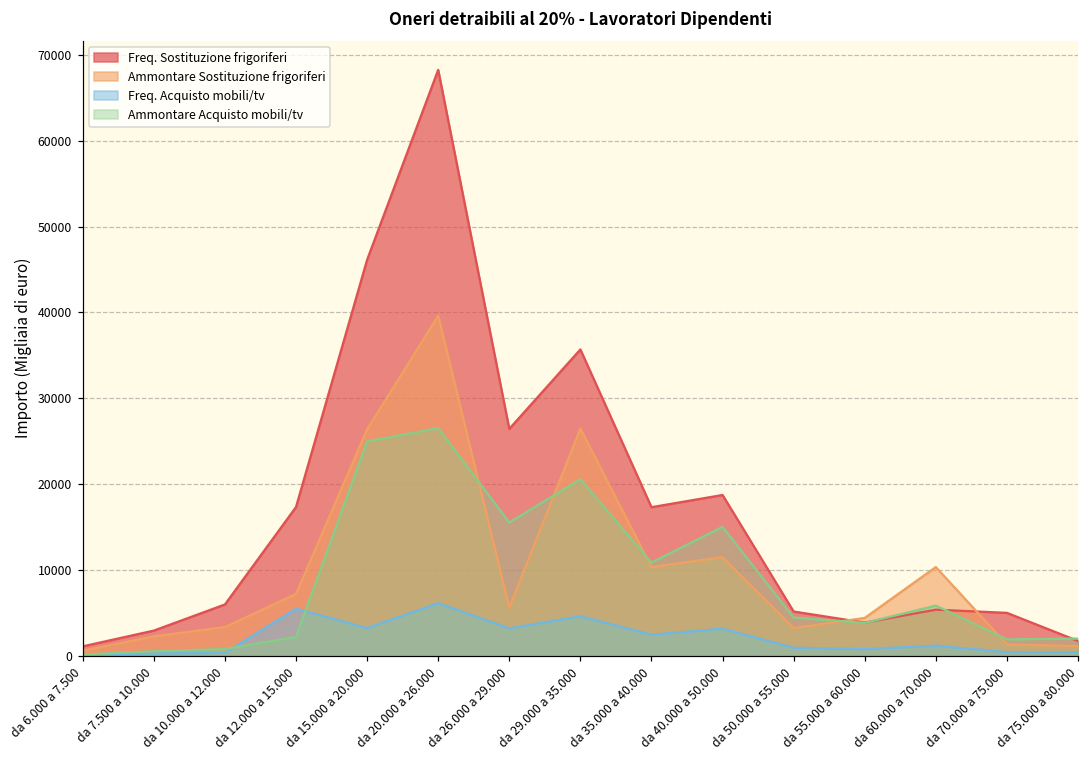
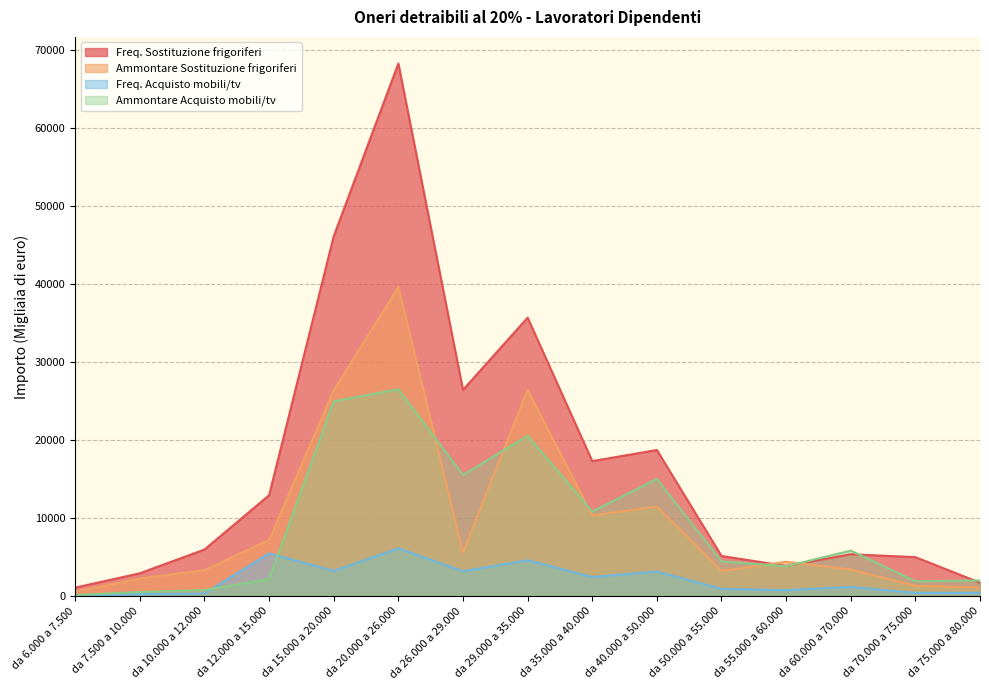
  {
    "Freq. Sostituzione frigoriferi": {
      "da 6.000 a 7.500": 1000,
      "da 7.500 a 10.000": 3000,
      "da 10.000 a 12.000": 6000,
-     "da 12.000 a 15.000": 17000,
+     "da 12.000 a 15.000": 13000,
      "da 15.000 a 20.000": 46000,
      "da 20.000 a 26.000": 68000,
      "da 26.000 a 29.000": 26000,
      "da 29.000 a 35.000": 36000,
      "da 35.000 a 40.000": 17000,
      "da 40.000 a 50.000": 19000,
      "da 50.000 a 55.000": 5000,
      "da 60.000 a 70.000": 5000,
      "da 70.000 a 75.000": 5000
    },
    "Ammontare Sostituzione frigoriferi": {
      "da 6.000 a 7.500": 1000,
      "da 7.500 a 10.000": 2000,
      "da 10.000 a 12.000": 3000,
      "da 12.000 a 15.000": 7000,
      "da 15.000 a 20.000": 26000,
      "da 20.000 a 26.000": 40000,
      "da 26.000 a 29.000": 6000,
      "da 29.000 a 35.000": 26000,
      "da 35.000 a 40.000": 10000,
      "da 40.000 a 50.000": 11000,
      "da 50.000 a 55.000": 3000,
      "da 55.000 a 60.000": 4000,
-     "da 60.000 a 70.000": 10000,
+     "da 60.000 a 70.000": 3000,
      "da 70.000 a 75.000": 1000,
      "da 75.000 a 80.000": 1000
    },
    "Freq. Acquisto mobili/tv": {
      "da 10.000 a 12.000": 0,
      "da 12.000 a 15.000": 5000,
      "da 15.000 a 20.000": 3000,
      "da 20.000 a 26.000": 6000,
      "da 26.000 a 29.000": 3000,
      "da 29.000 a 35.000": 5000,
      "da 35.000 a 40.000": 2000,
      "da 40.000 a 50.000": 3000,
      "da 50.000 a 55.000": 1000,
      "da 55.000 a 60.000": 1000,
      "da 60.000 a 70.000": 1000,
      "da 70.000 a 75.000": 0,
      "da 75.000 a 80.000": 0
    },
    "Ammontare Acquisto mobili/tv": {
      "da 10.000 a 12.000": 1000,
      "da 12.000 a 15.000": 2000,
      "da 15.000 a 20.000": 25000,
      "da 20.000 a 26.000": 27000,
      "da 26.000 a 29.000": 16000,
      "da 29.000 a 35.000": 21000,
      "da 35.000 a 40.000": 11000,
      "da 40.000 a 50.000": 15000,
      "da 50.000 a 55.000": 4000,
      "da 60.000 a 70.000": 6000,
      "da 70.000 a 75.000": 2000
    }
  }
